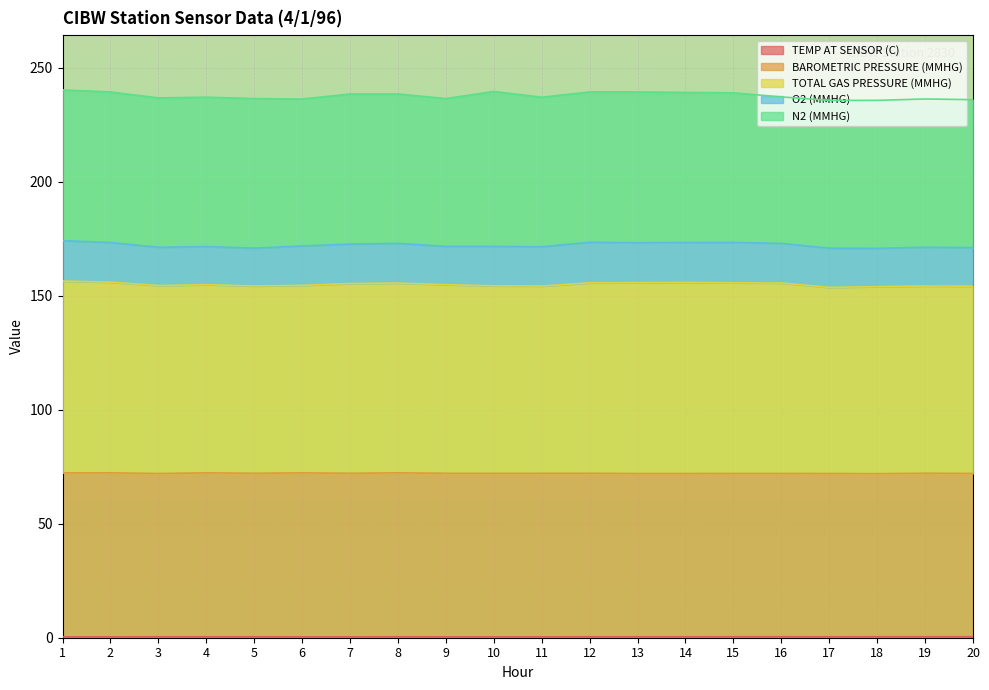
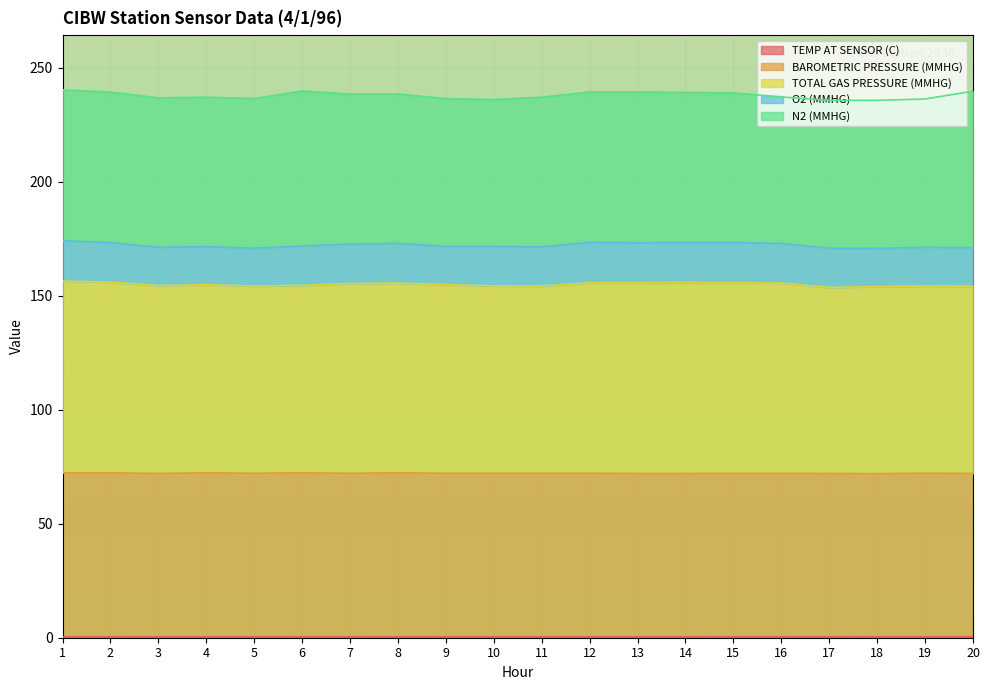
  {
    "TEMP AT SENSOR (C)": {
      "1": 0,
      "2": 0,
      "3": 0,
      "4": 0,
      "5": 0,
      "6": 0,
      "7": 0,
      "8": 0,
      "9": 0,
      "10": 0,
      "11": 0,
      "12": 0,
      "13": 0,
      "14": 0,
      "15": 0,
      "16": 0,
      "17": 0,
      "18": 0,
      "19": 0,
      "20": 0
    },
    "O2 (MMHG)": {
      "1": 18,
      "2": 17,
      "3": 17,
      "4": 17,
      "5": 17,
      "6": 17,
      "7": 17,
      "8": 17,
      "9": 17,
      "10": 17,
      "11": 17,
      "12": 18,
      "13": 18,
      "14": 18,
      "15": 18,
      "16": 17,
      "17": 17,
      "18": 17,
      "19": 17,
      "20": 17
    },
    "N2 (MMHG)": {
      "1": 66,
      "2": 66,
      "3": 66,
      "4": 66,
      "5": 66,
-     "6": 64,
+     "6": 68,
      "7": 66,
      "8": 66,
      "9": 65,
-     "10": 68,
+     "10": 64,
      "11": 66,
      "12": 66,
      "13": 66,
      "14": 66,
      "15": 66,
-     "20": 65
+     "20": 69
    }
  }
